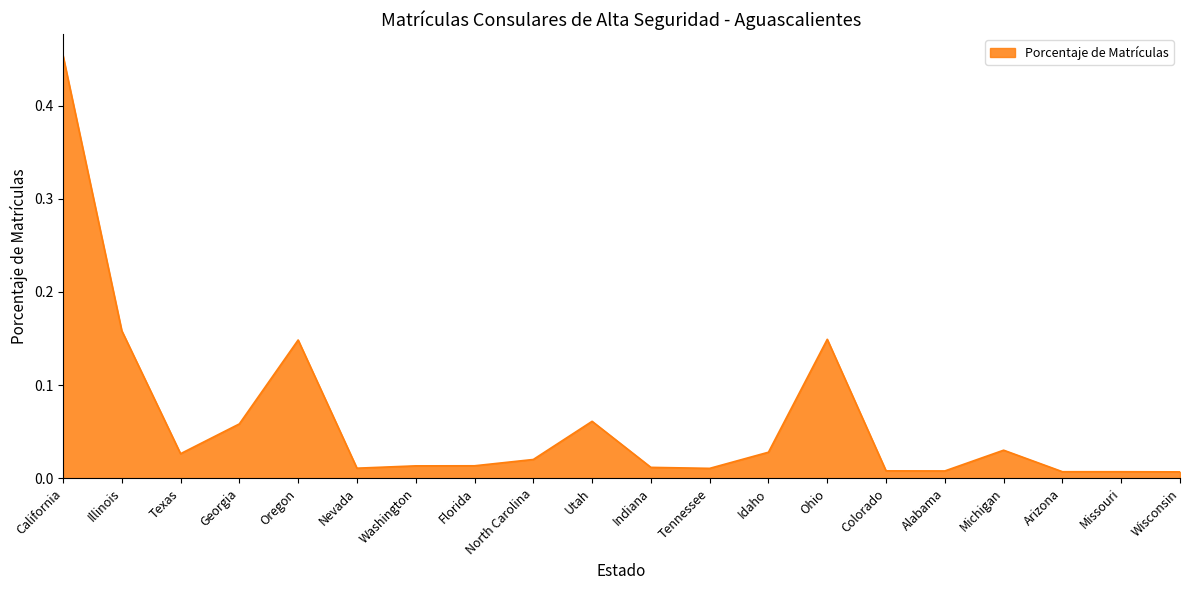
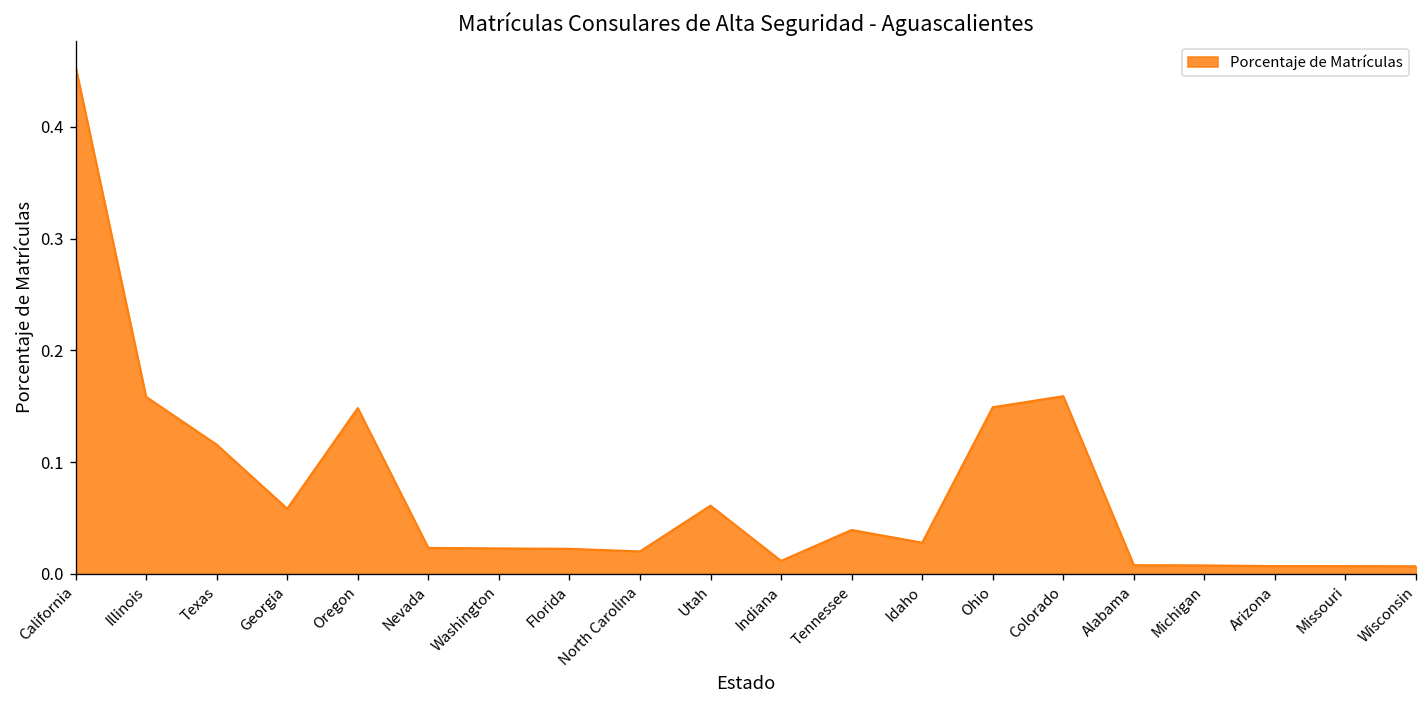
  {
    "California": 0.45,
    "Illinois": 0.16,
-   "Texas": 0.03,
+   "Texas": 0.12,
    "Georgia": 0.06,
    "Oregon": 0.15,
-   "Nevada": 0.01,
-   "Washington": 0.01,
-   "Florida": 0.01,
+   "Nevada": 0.02,
+   "Washington": 0.02,
+   "Florida": 0.02,
    "North Carolina": 0.02,
    "Utah": 0.06,
    "Indiana": 0.01,
-   "Tennessee": 0.01,
+   "Tennessee": 0.04,
    "Idaho": 0.03,
    "Ohio": 0.15,
-   "Colorado": 0.01,
+   "Colorado": 0.16,
    "Alabama": 0.01,
-   "Michigan": 0.03,
+   "Michigan": 0.01,
    "Arizona": 0.01,
    "Missouri": 0.01,
    "Wisconsin": 0.01
  }
